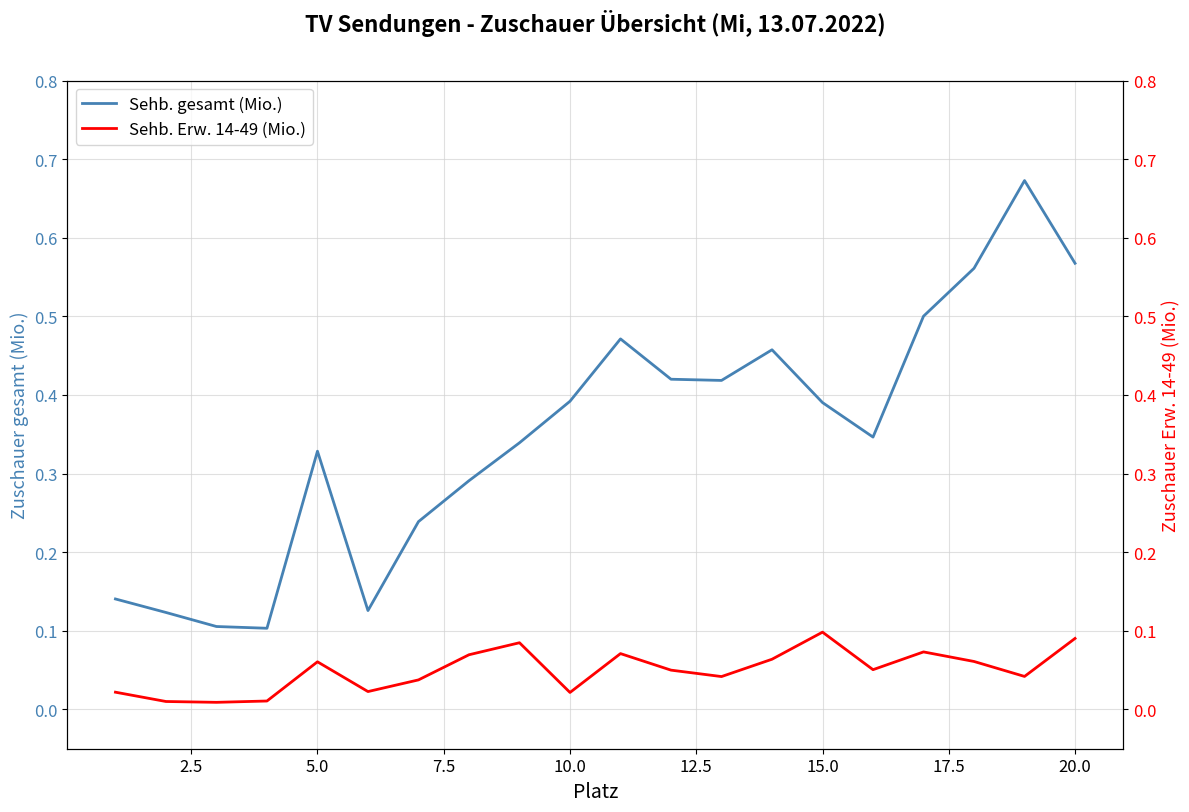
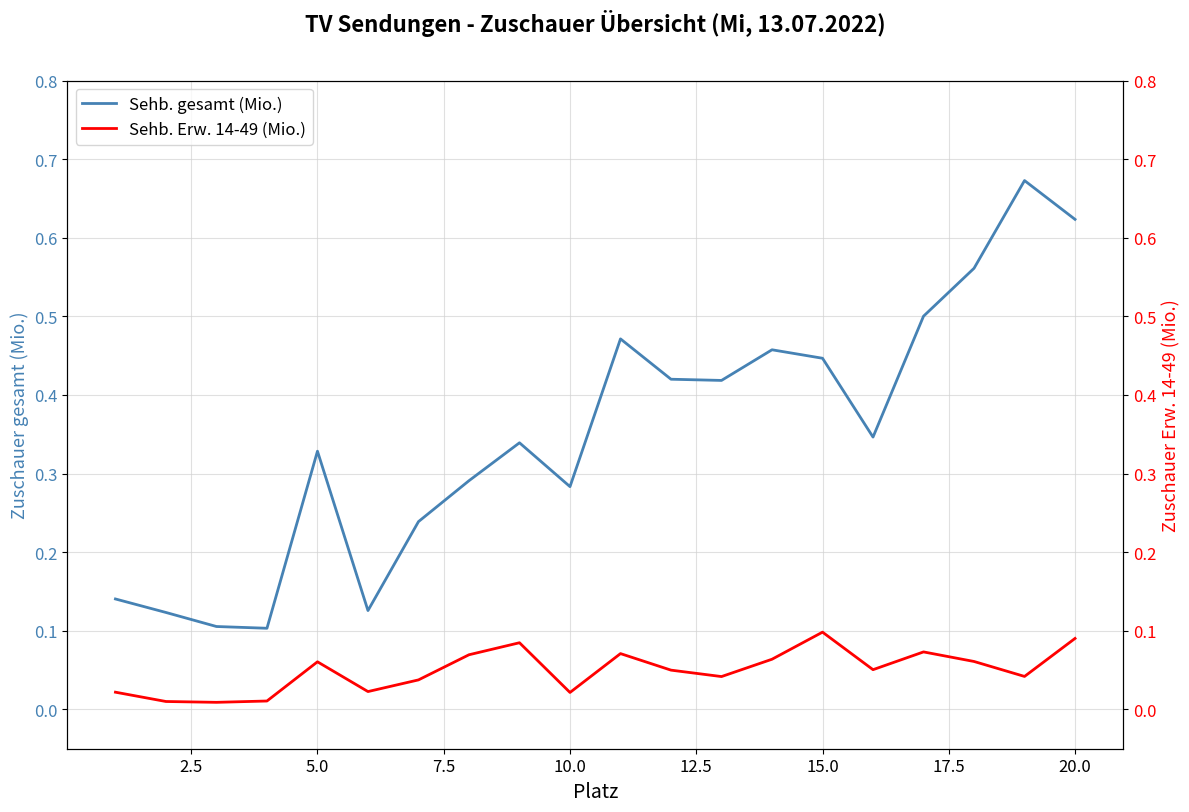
  {
    "Sehb. gesamt (Mio.)": {
      "5.0": 0.33,
-     "10.0": 0.39,
-     "15.0": 0.39,
-     "20.0": 0.57
+     "10.0": 0.28,
+     "15.0": 0.45,
+     "20.0": 0.62
    },
    "Sehb. Erw. 14-49 (Mio.)": {
      "5.0": 0.06,
      "10.0": 0.02,
      "15.0": 0.10,
      "20.0": 0.09
    }
  }
